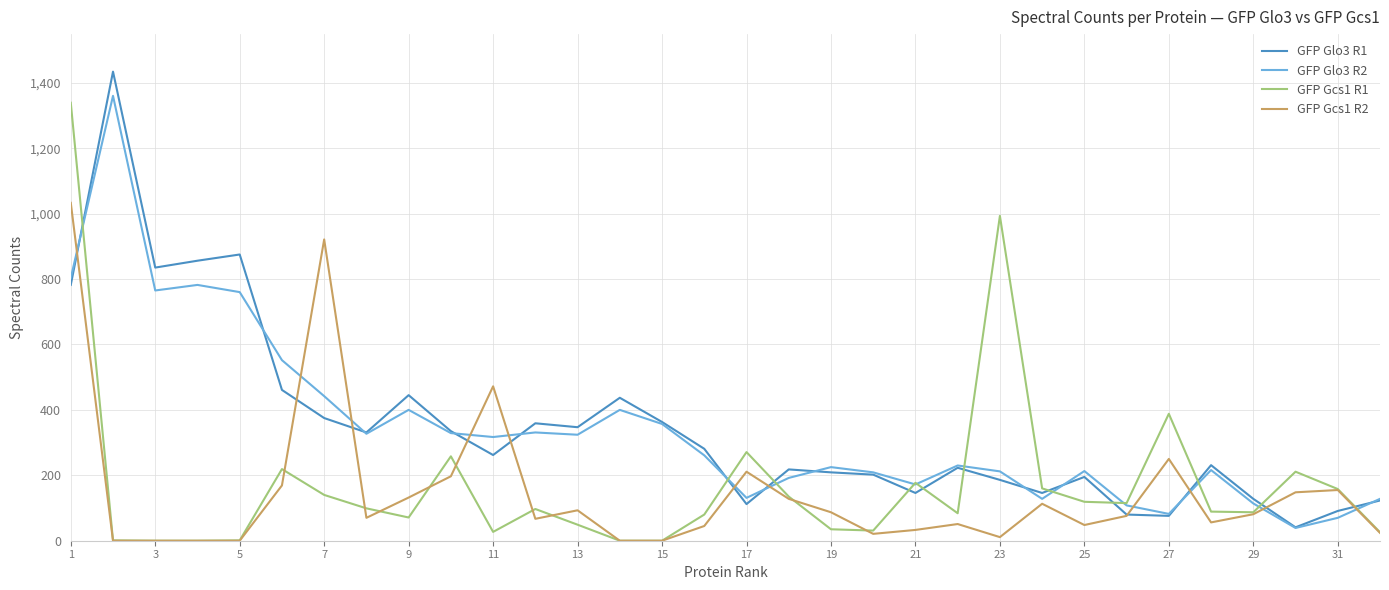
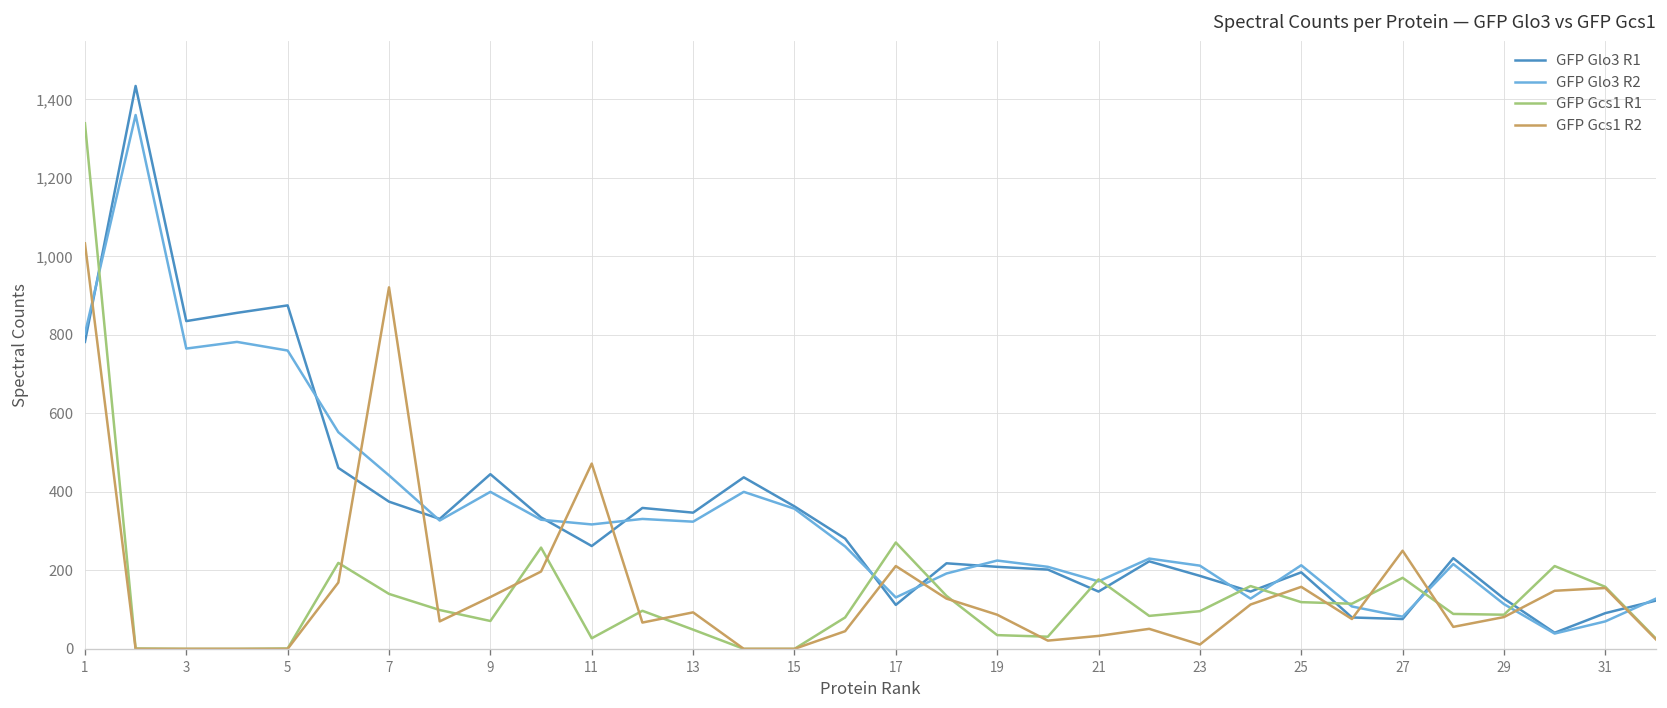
  {
    "GFP Gcs1 R1": {
      "1": "1,340",
      "7": "140",
      "9": "70",
      "11": "30",
      "13": "50",
      "17": "270",
      "19": "40",
-     "23": "990",
+     "23": "100",
      "25": "120",
-     "27": "390"
+     "27": "180"
    },
    "GFP Gcs1 R2": {
      "1": "1,030",
      "7": "920",
      "9": "130",
      "11": "470",
      "13": "90",
      "17": "210",
      "19": "90",
      "21": "30",
      "23": "10",
-     "25": "50",
+     "25": "160",
      "27": "250"
    }
  }
